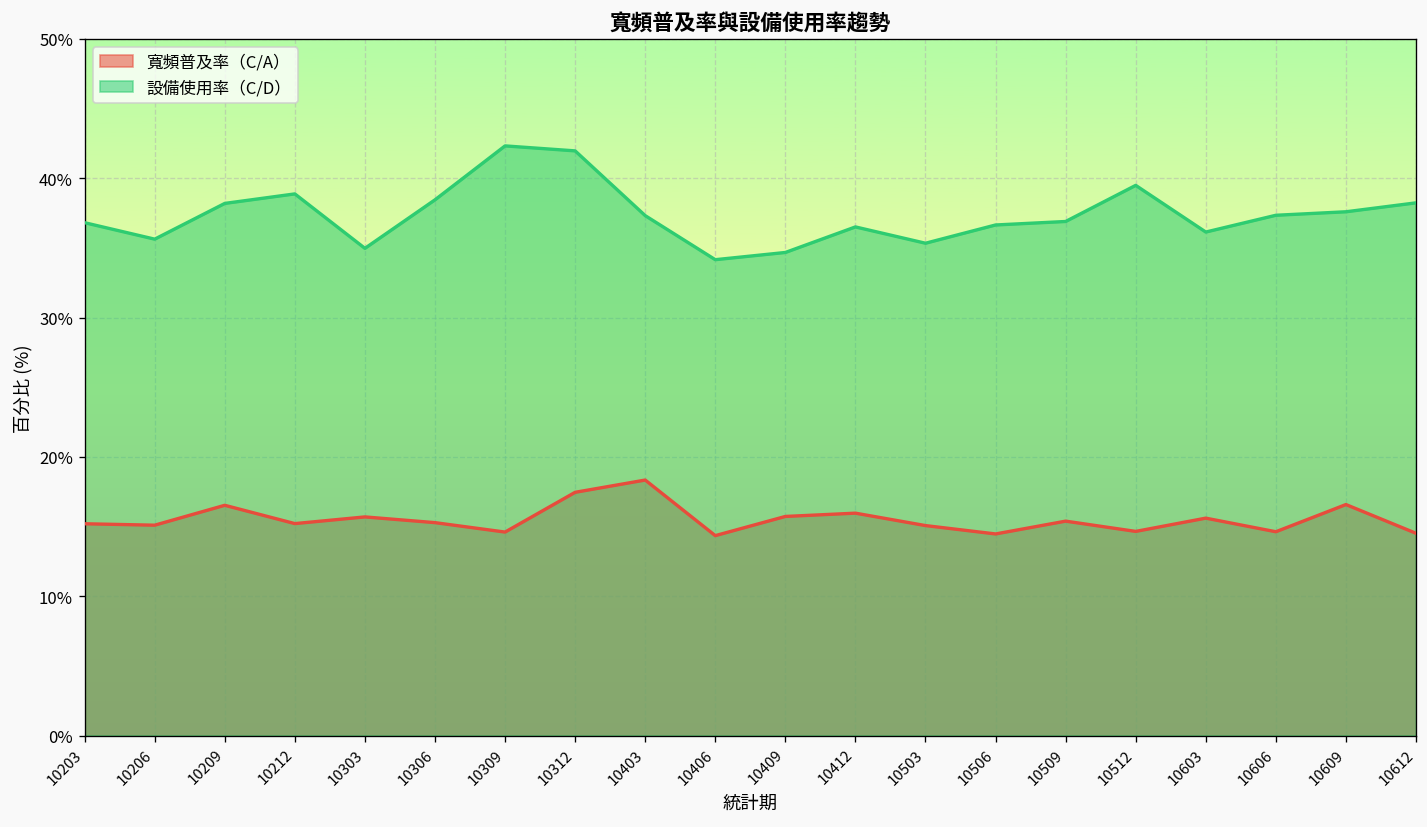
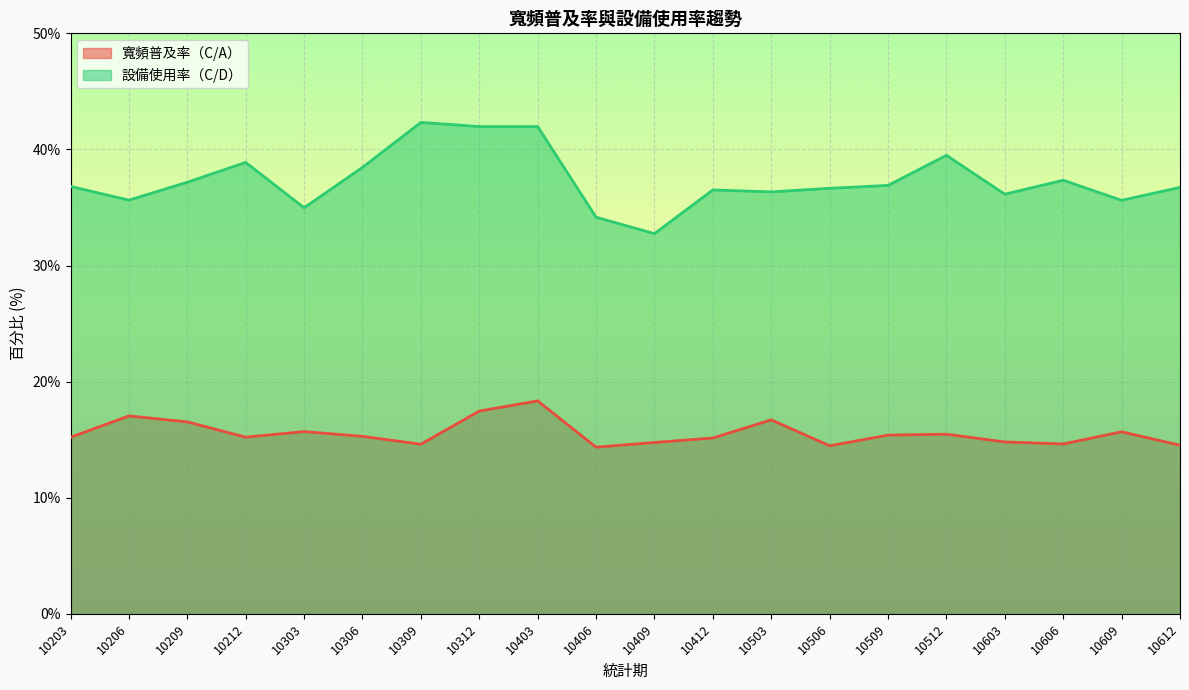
  {
    "寬頻普及率（C/A）": {
      "10203": "15.2%",
-     "10206": "15.1%",
+     "10206": "17.0%",
      "10209": "16.5%",
      "10212": "15.2%",
      "10303": "15.7%",
      "10306": "15.3%",
      "10309": "14.6%",
      "10312": "17.5%",
      "10403": "18.3%",
      "10406": "14.4%",
-     "10409": "15.7%",
-     "10412": "16.0%",
-     "10503": "15.1%",
+     "10409": "14.8%",
+     "10412": "15.1%",
+     "10503": "16.7%",
      "10506": "14.5%",
      "10509": "15.4%",
-     "10512": "14.7%",
-     "10603": "15.6%",
+     "10512": "15.5%",
+     "10603": "14.8%",
      "10606": "14.6%",
-     "10609": "16.6%",
+     "10609": "15.7%",
      "10612": "14.5%"
    },
    "設備使用率（C/D）": {
      "10203": "36.8%",
      "10206": "35.6%",
-     "10209": "38.2%",
+     "10209": "37.2%",
      "10212": "38.9%",
      "10303": "35.0%",
      "10306": "38.5%",
      "10309": "42.3%",
      "10312": "42.0%",
-     "10403": "37.3%",
+     "10403": "42.0%",
      "10406": "34.2%",
-     "10409": "34.7%",
+     "10409": "32.7%",
      "10412": "36.5%",
-     "10503": "35.3%",
+     "10503": "36.3%",
      "10506": "36.6%",
      "10509": "36.9%",
      "10512": "39.5%",
      "10603": "36.1%",
      "10606": "37.3%",
-     "10609": "37.6%",
-     "10612": "38.2%"
+     "10609": "35.6%",
+     "10612": "36.7%"
    }
  }
